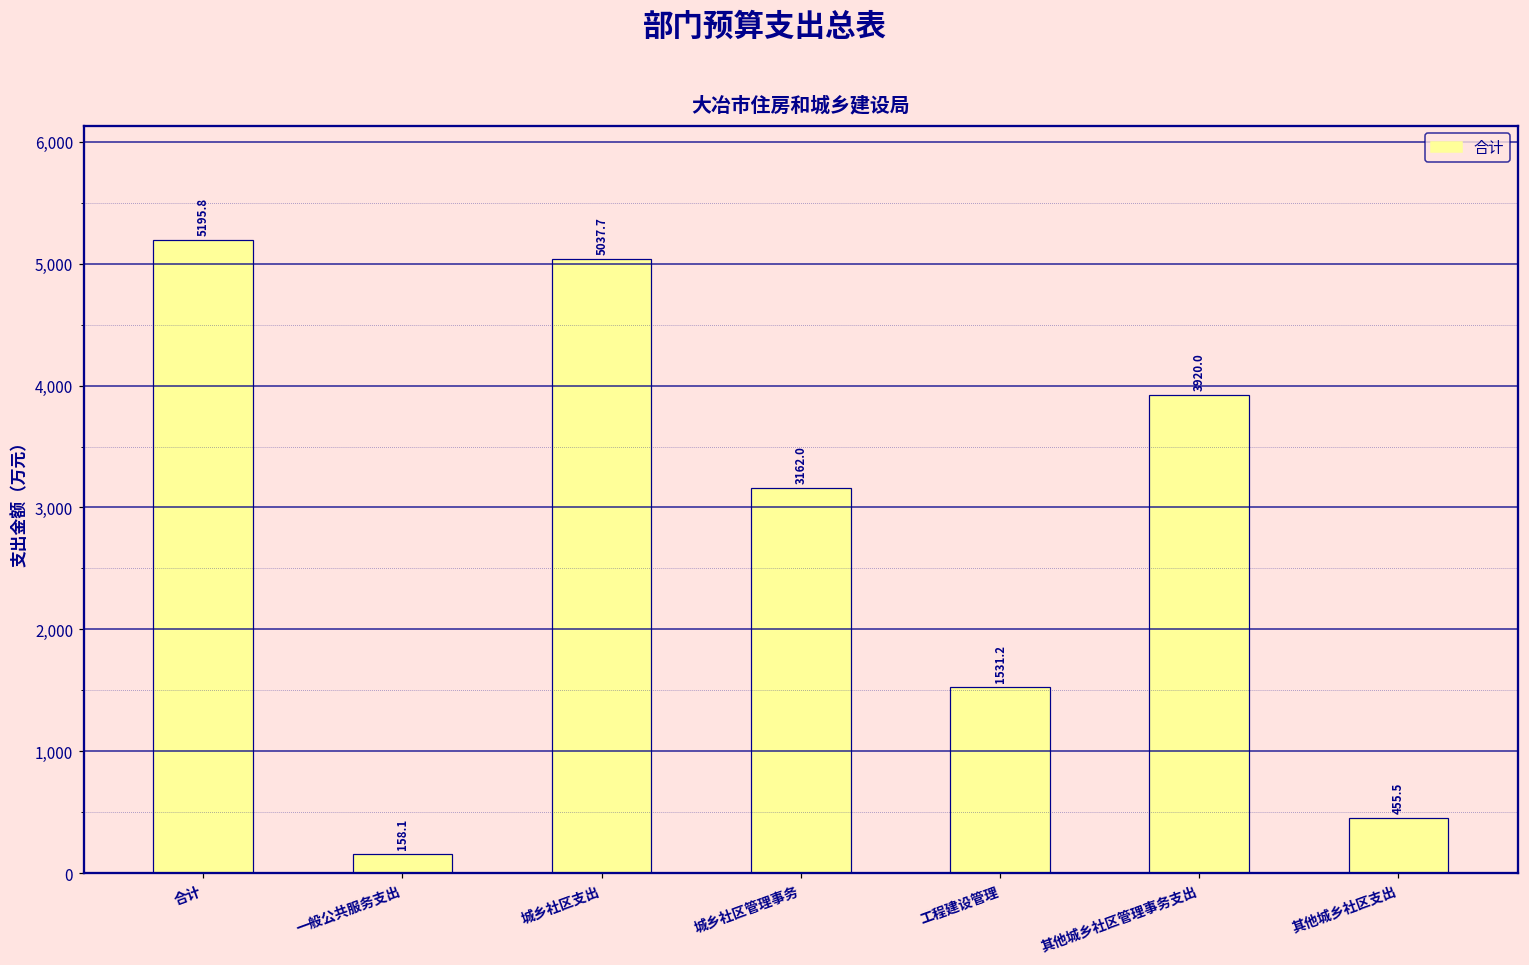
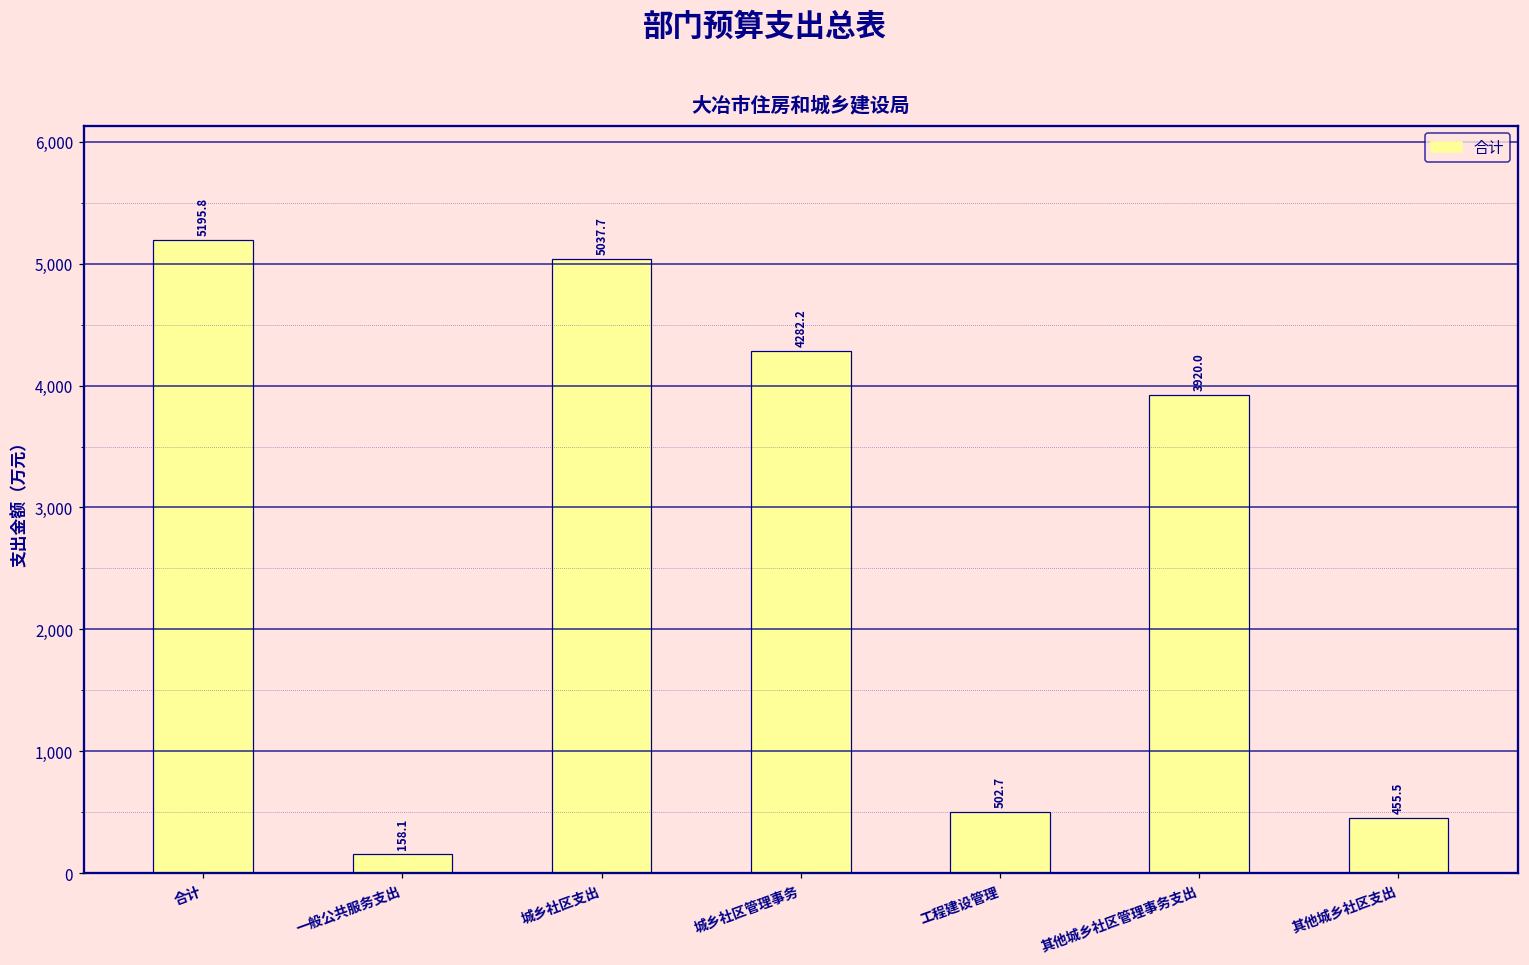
  {
    "合计": 5195.8,
    "一般公共服务支出": 158.1,
    "城乡社区支出": 5037.7,
-   "城乡社区管理事务": 3162.0,
-   "工程建设管理": 1531.2,
+   "城乡社区管理事务": 4282.2,
+   "工程建设管理": 502.7,
    "其他城乡社区管理事务支出": 3920.0,
    "其他城乡社区支出": 455.5
  }
